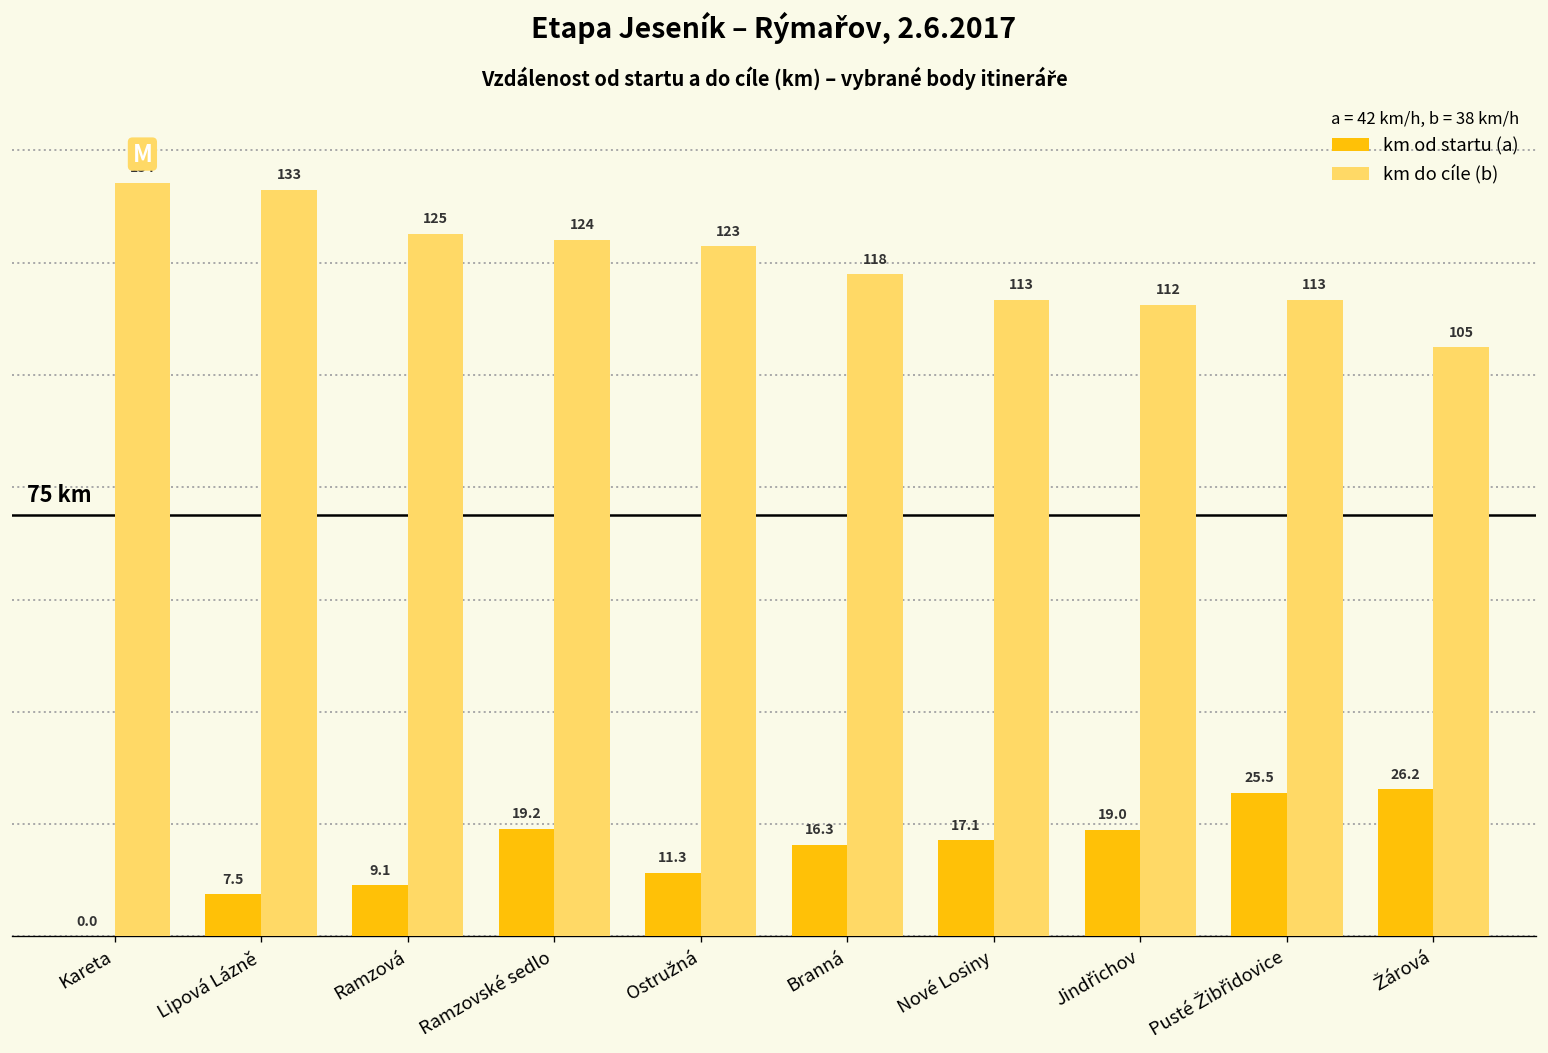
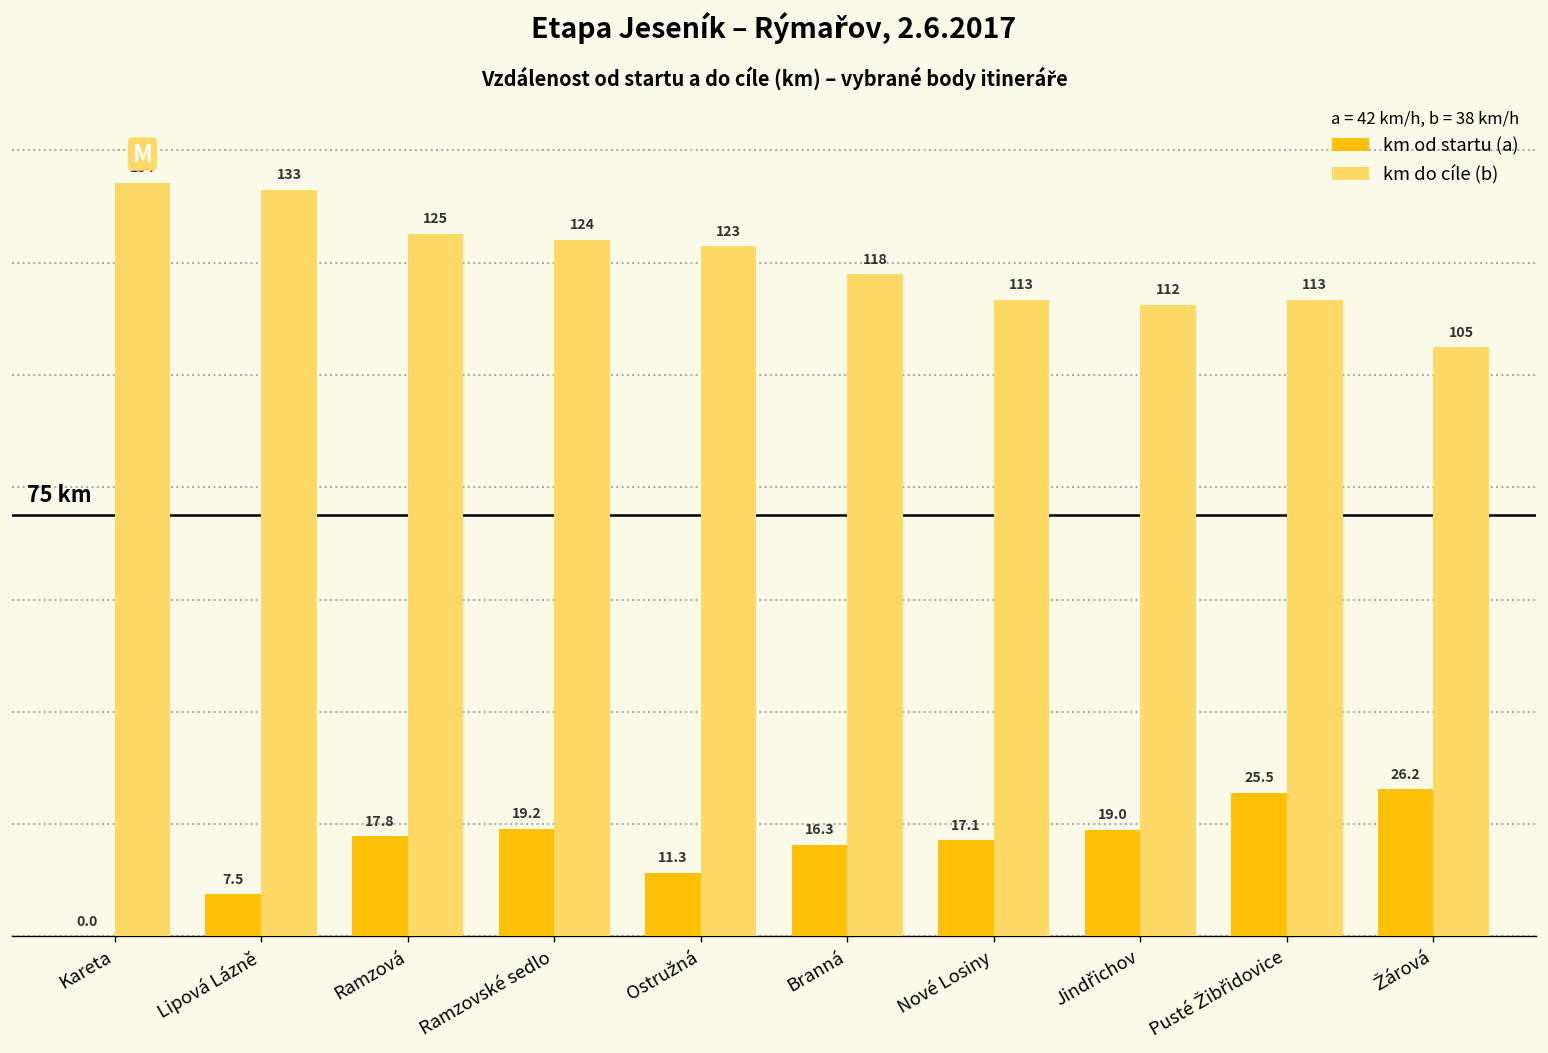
  {
    "km od startu (a)": {
      "Kareta": 0.0,
      "Lipová Lázně": 7.5,
-     "Ramzová": 9.1,
+     "Ramzová": 17.8,
      "Ramzovské sedlo": 19.2,
      "Ostružná": 11.3,
      "Branná": 16.3,
      "Nové Losiny": 17.1,
      "Jindřichov": 19.0,
      "Pusté Žibřidovice": 25.5,
      "Žárová": 26.2
    },
    "km do cíle (b)": {
      "Lipová Lázně": 133,
      "Ramzová": 125,
      "Ramzovské sedlo": 124,
      "Ostružná": 123,
      "Branná": 118,
      "Nové Losiny": 113,
      "Jindřichov": 112,
      "Pusté Žibřidovice": 113,
      "Žárová": 105
    }
  }
